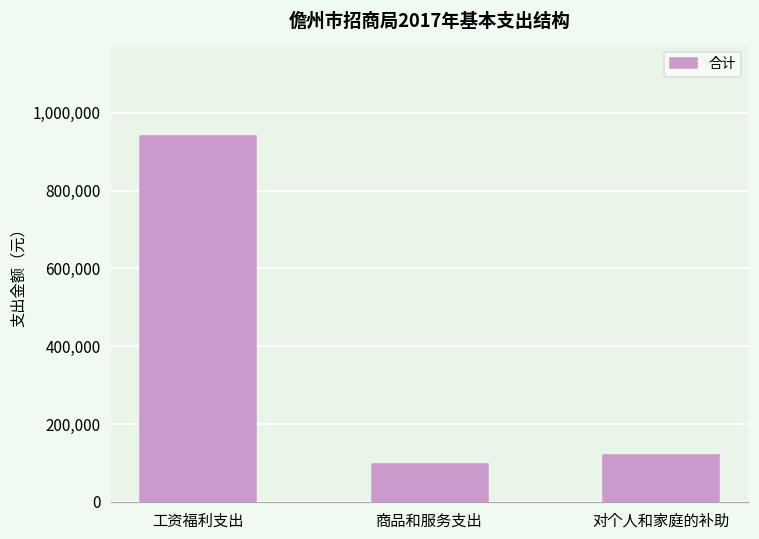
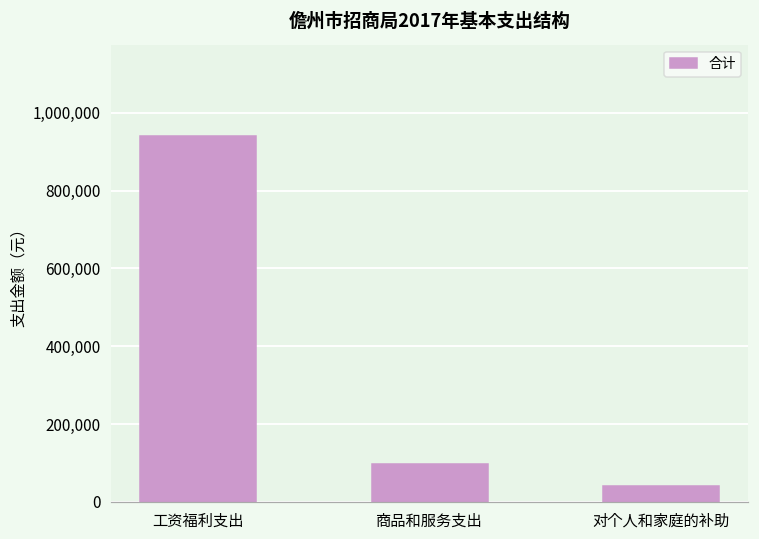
  {
    "工资福利支出": "940,000",
    "商品和服务支出": "100,000",
-   "对个人和家庭的补助": "120,000"
+   "对个人和家庭的补助": "40,000"
  }
